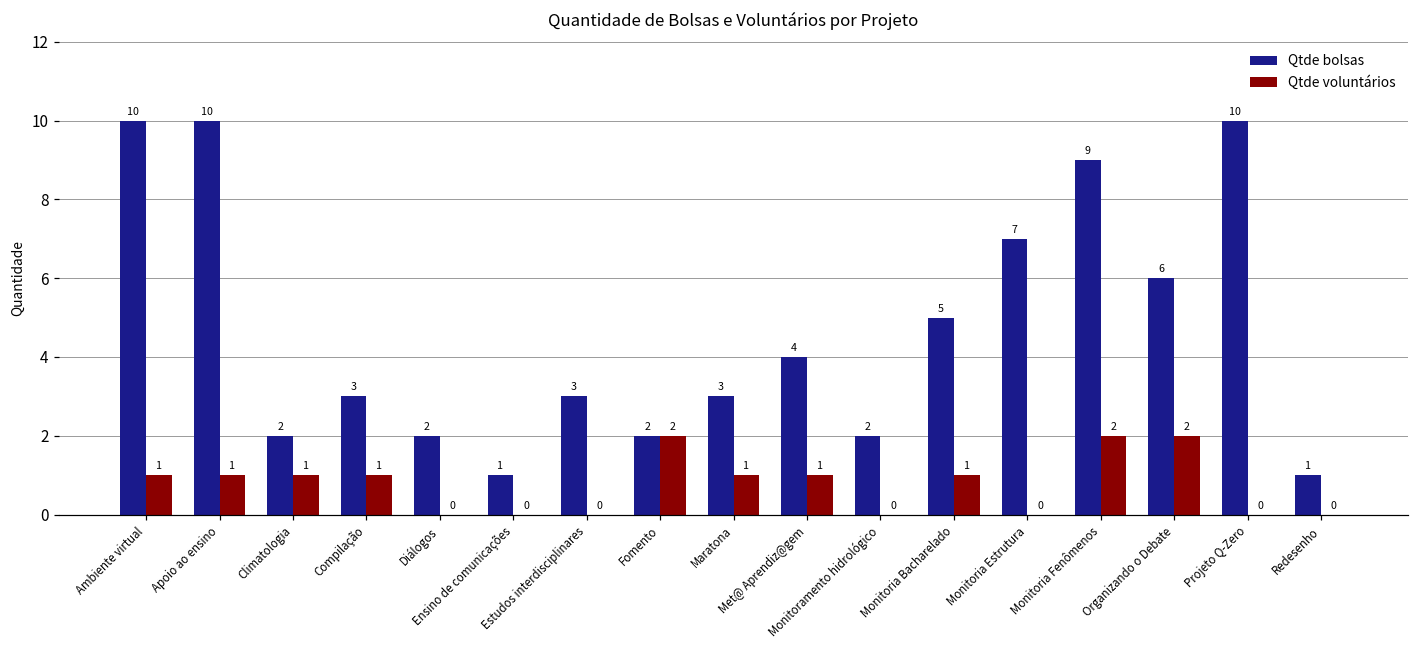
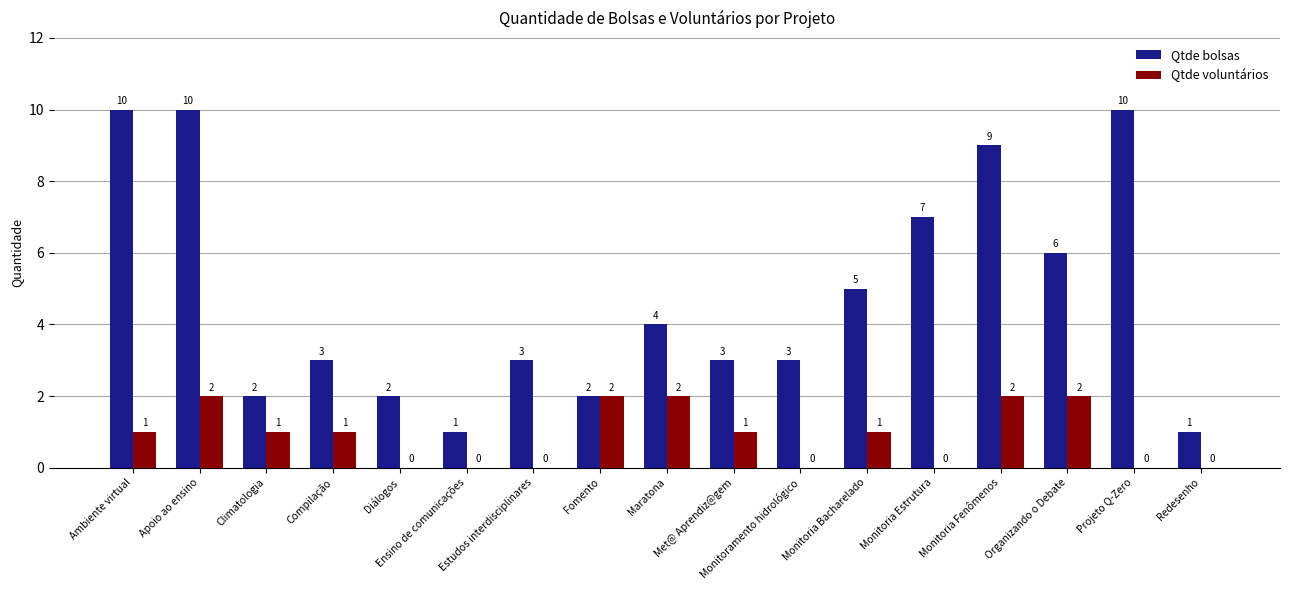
  {
    "Qtde bolsas": {
      "Ambiente virtual": 10,
      "Apoio ao ensino": 10,
      "Climatologia": 2,
      "Compilação": 3,
      "Diálogos": 2,
      "Ensino de comunicações": 1,
      "Estudos interdisciplinares": 3,
      "Fomento": 2,
-     "Maratona": 3,
-     "Met@ Aprendiz@gem": 4,
-     "Monitoramento hidrológico": 2,
+     "Maratona": 4,
+     "Met@ Aprendiz@gem": 3,
+     "Monitoramento hidrológico": 3,
      "Monitoria Bacharelado": 5,
      "Monitoria Estrutura": 7,
      "Monitoria Fenômenos": 9,
      "Organizando o Debate": 6,
      "Projeto Q-Zero": 10,
      "Redesenho": 1
    },
    "Qtde voluntários": {
      "Ambiente virtual": 1,
-     "Apoio ao ensino": 1,
+     "Apoio ao ensino": 2,
      "Climatologia": 1,
      "Compilação": 1,
      "Diálogos": 0,
      "Ensino de comunicações": 0,
      "Estudos interdisciplinares": 0,
      "Fomento": 2,
-     "Maratona": 1,
+     "Maratona": 2,
      "Met@ Aprendiz@gem": 1,
      "Monitoramento hidrológico": 0,
      "Monitoria Bacharelado": 1,
      "Monitoria Estrutura": 0,
      "Monitoria Fenômenos": 2,
      "Organizando o Debate": 2,
      "Projeto Q-Zero": 0,
      "Redesenho": 0
    }
  }
